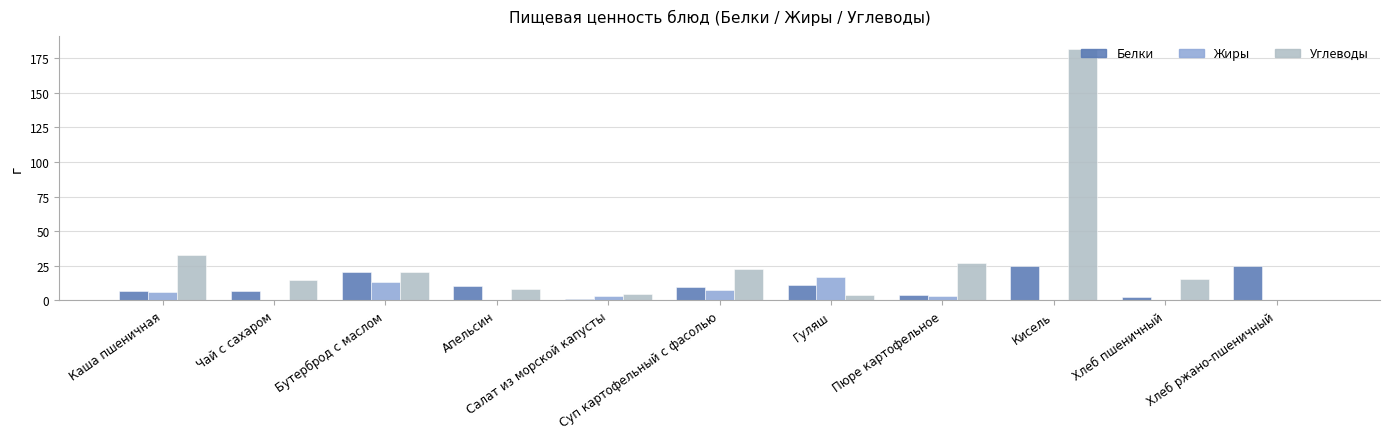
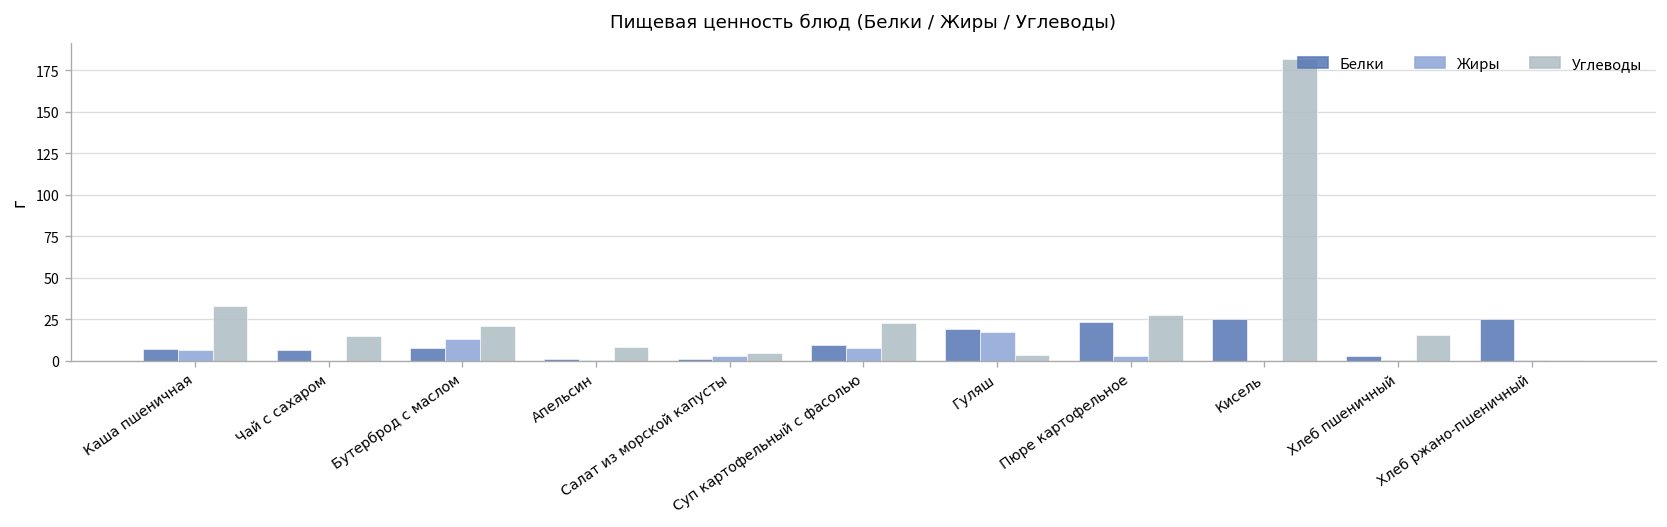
  {
    "Белки": {
      "Каша пшеничная": 7,
      "Чай с сахаром": 7,
-     "Бутерброд с маслом": 21,
-     "Апельсин": 11,
+     "Бутерброд с маслом": 8,
+     "Апельсин": 1,
      "Суп картофельный с фасолью": 9,
-     "Гуляш": 11,
-     "Пюре картофельное": 4,
+     "Гуляш": 19,
+     "Пюре картофельное": 23,
      "Кисель": 25,
      "Хлеб пшеничный": 3,
      "Хлеб ржано-пшеничный": 25
    }
  }
